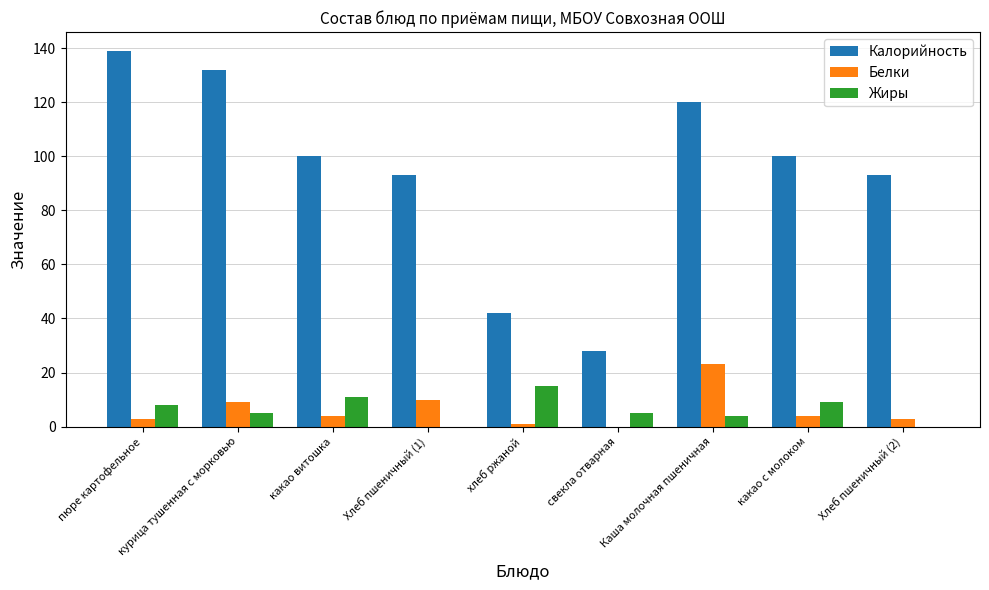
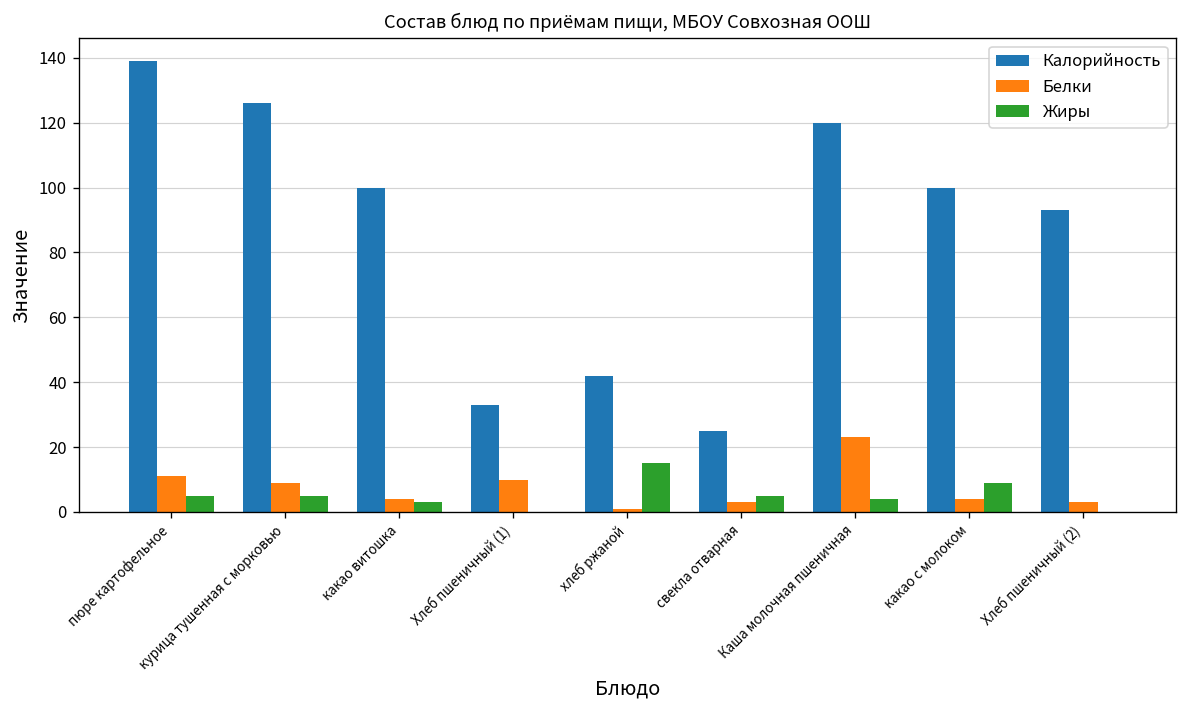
  {
    "Калорийность": {
      "пюре картофельное": 139,
-     "курица тушенная с морковью": 132,
+     "курица тушенная с морковью": 126,
      "какао витошка": 100,
-     "Хлеб пшеничный (1)": 93,
+     "Хлеб пшеничный (1)": 33,
      "хлеб ржаной": 42,
-     "свекла отварная": 28,
+     "свекла отварная": 25,
      "Каша молочная пшеничная": 120,
      "какао с молоком": 100,
      "Хлеб пшеничный (2)": 93
    },
    "Белки": {
-     "пюре картофельное": 3,
+     "пюре картофельное": 11,
      "курица тушенная с морковью": 9,
      "какао витошка": 4,
      "Хлеб пшеничный (1)": 10,
      "хлеб ржаной": 1,
-     "свекла отварная": 0,
+     "свекла отварная": 3,
      "Каша молочная пшеничная": 23,
      "какао с молоком": 4,
      "Хлеб пшеничный (2)": 3
    },
    "Жиры": {
-     "пюре картофельное": 8,
+     "пюре картофельное": 5,
      "курица тушенная с морковью": 5,
-     "какао витошка": 11,
+     "какао витошка": 3,
      "Хлеб пшеничный (1)": 0,
      "хлеб ржаной": 15,
      "свекла отварная": 5,
      "Каша молочная пшеничная": 4,
      "какао с молоком": 9,
      "Хлеб пшеничный (2)": 0
    }
  }
